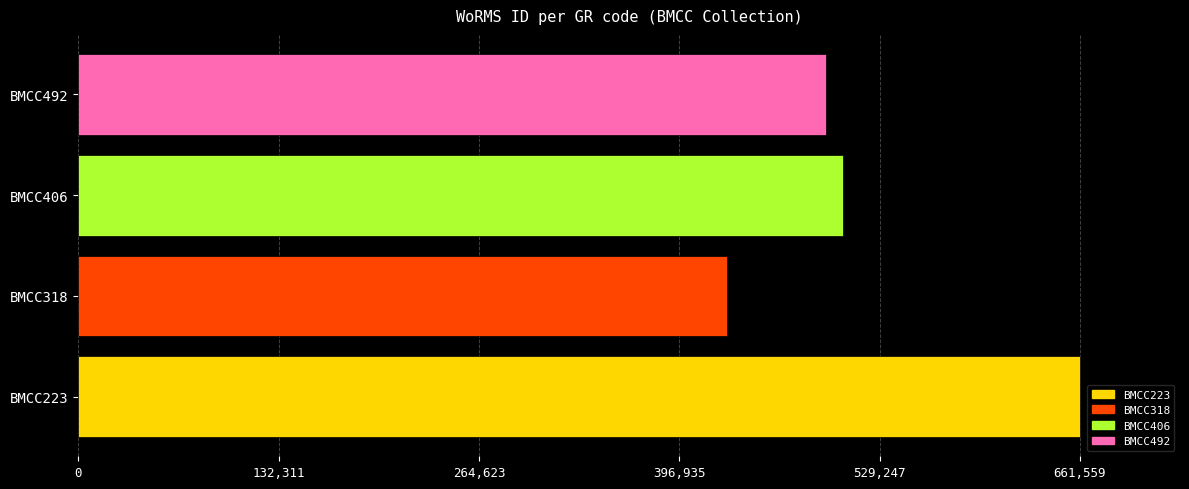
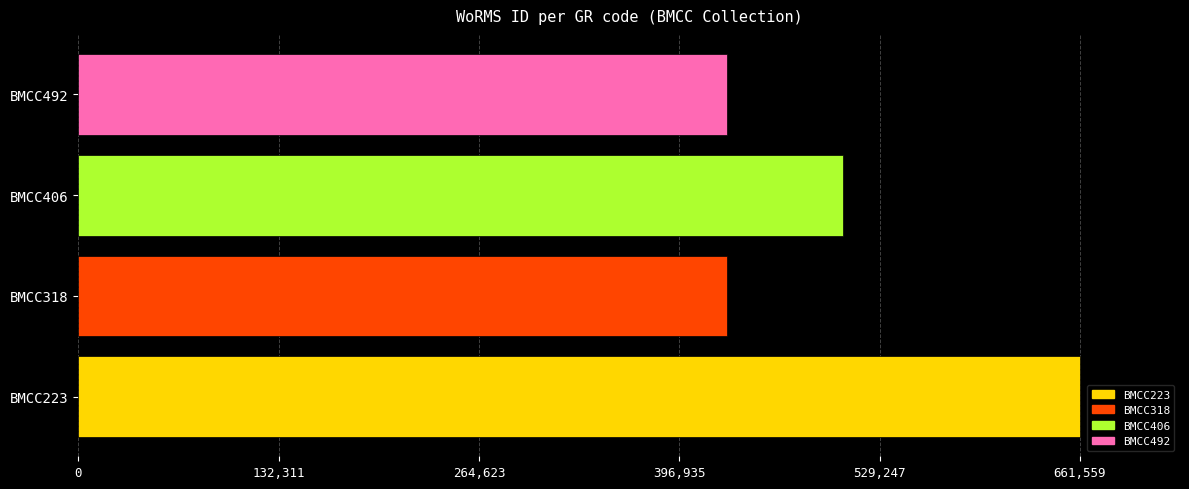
  {
-   "BMCC492": "494,000",
+   "BMCC492": "429,000",
    "BMCC406": "505,000",
    "BMCC318": "429,000",
    "BMCC223": "662,000"
  }
